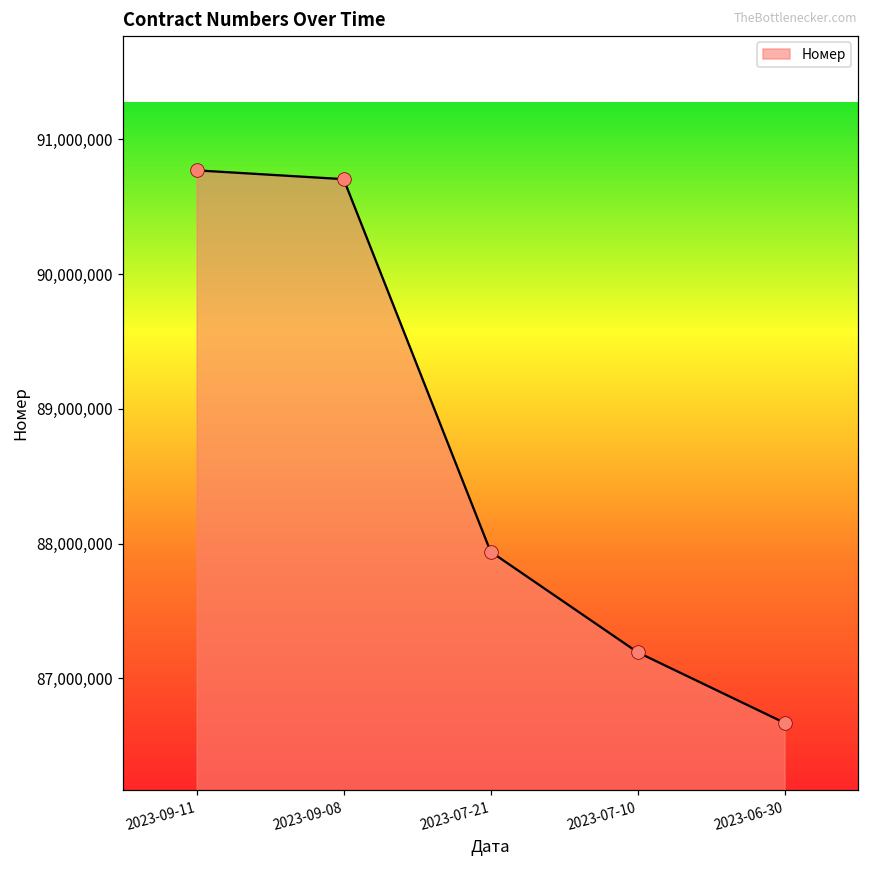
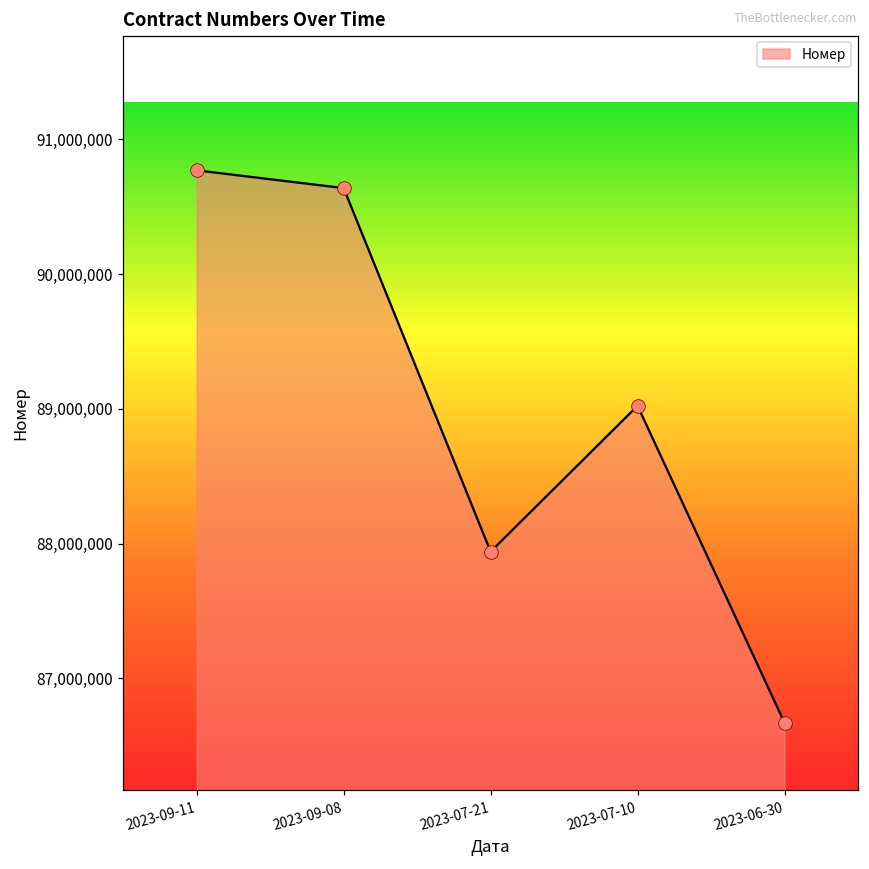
  {
    "2023-09-11": "90,770,000",
-   "2023-09-08": "90,700,000",
+   "2023-09-08": "90,640,000",
    "2023-07-21": "87,940,000",
-   "2023-07-10": "87,190,000",
+   "2023-07-10": "89,020,000",
    "2023-06-30": "86,670,000"
  }
